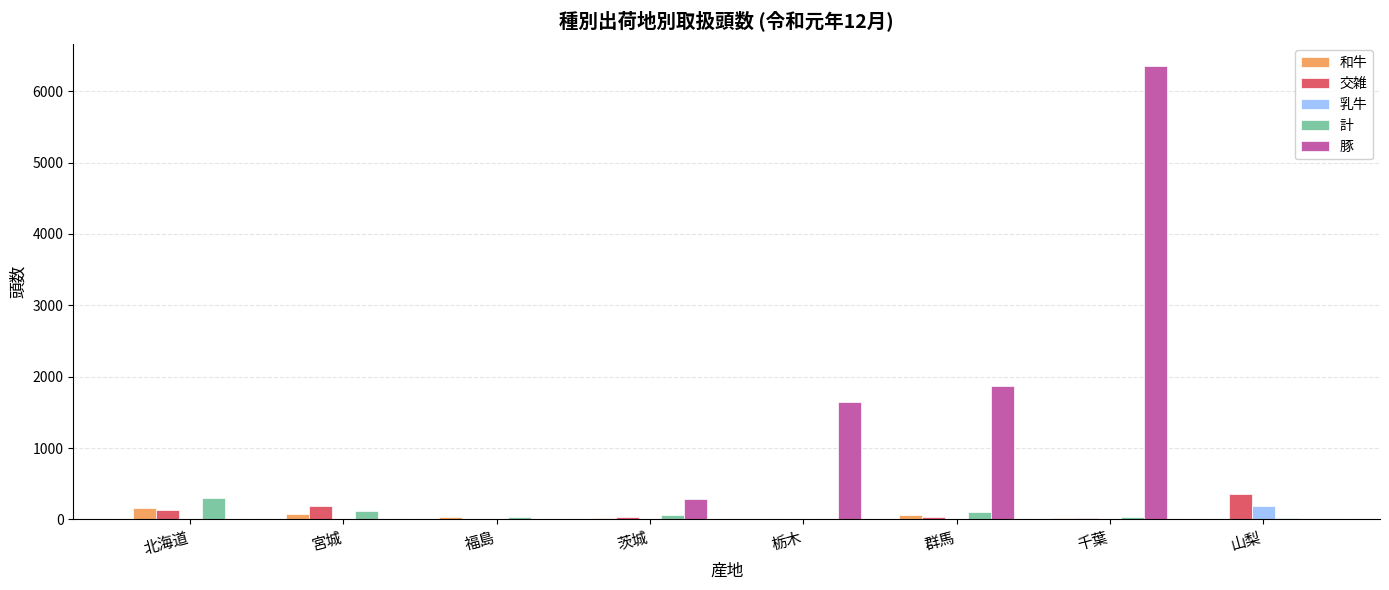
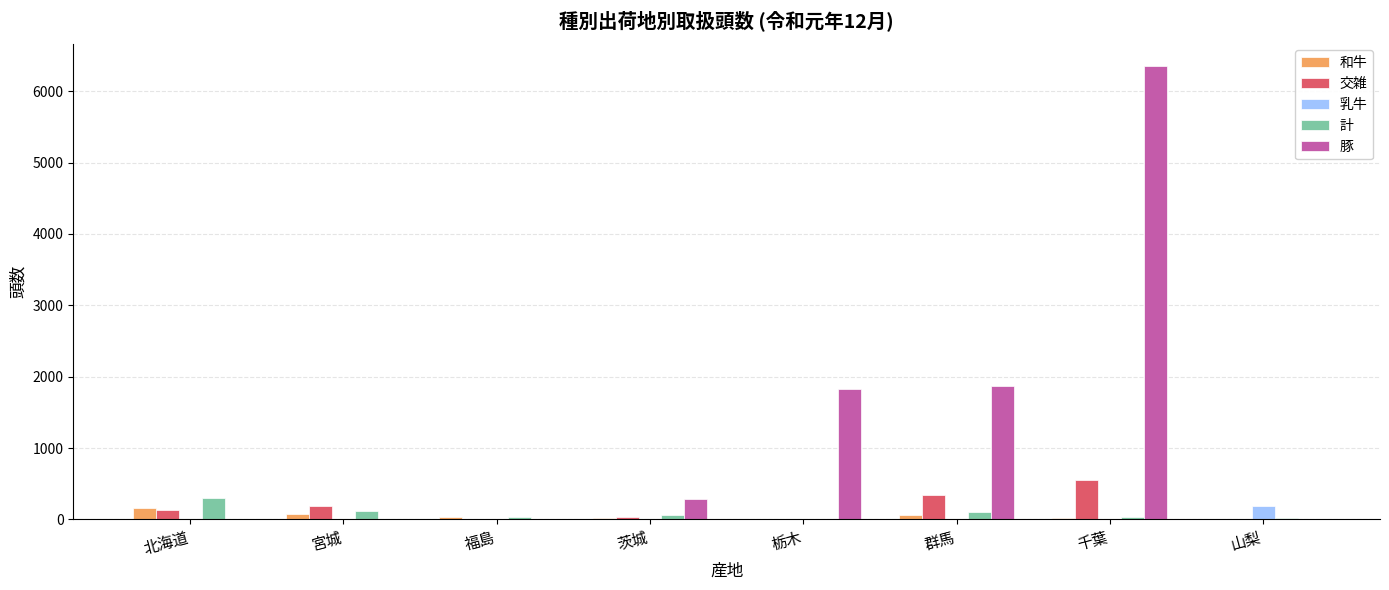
  {
    "和牛": {
      "北海道": 200,
      "宮城": 100,
      "福島": 0,
      "群馬": 100,
      "山梨": 0
    },
    "交雑": {
      "北海道": 100,
      "宮城": 200,
      "福島": 0,
      "茨城": 0,
      "栃木": 0,
-     "群馬": 0,
-     "千葉": 0,
-     "山梨": 400
+     "群馬": 300,
+     "千葉": 600,
+     "山梨": 0
    },
    "乳牛": {
      "宮城": 0,
      "福島": 0,
      "茨城": 0,
      "栃木": 0,
      "群馬": 0,
      "千葉": 0,
      "山梨": 200
    },
    "計": {
      "北海道": 300,
      "宮城": 100,
      "福島": 0,
      "茨城": 100,
      "群馬": 100,
      "千葉": 0
    },
    "豚": {
      "北海道": 0,
      "宮城": 0,
      "福島": 0,
      "茨城": 300,
-     "栃木": 1600,
+     "栃木": 1800,
      "群馬": 1900,
      "千葉": 6400,
      "山梨": 0
    }
  }
